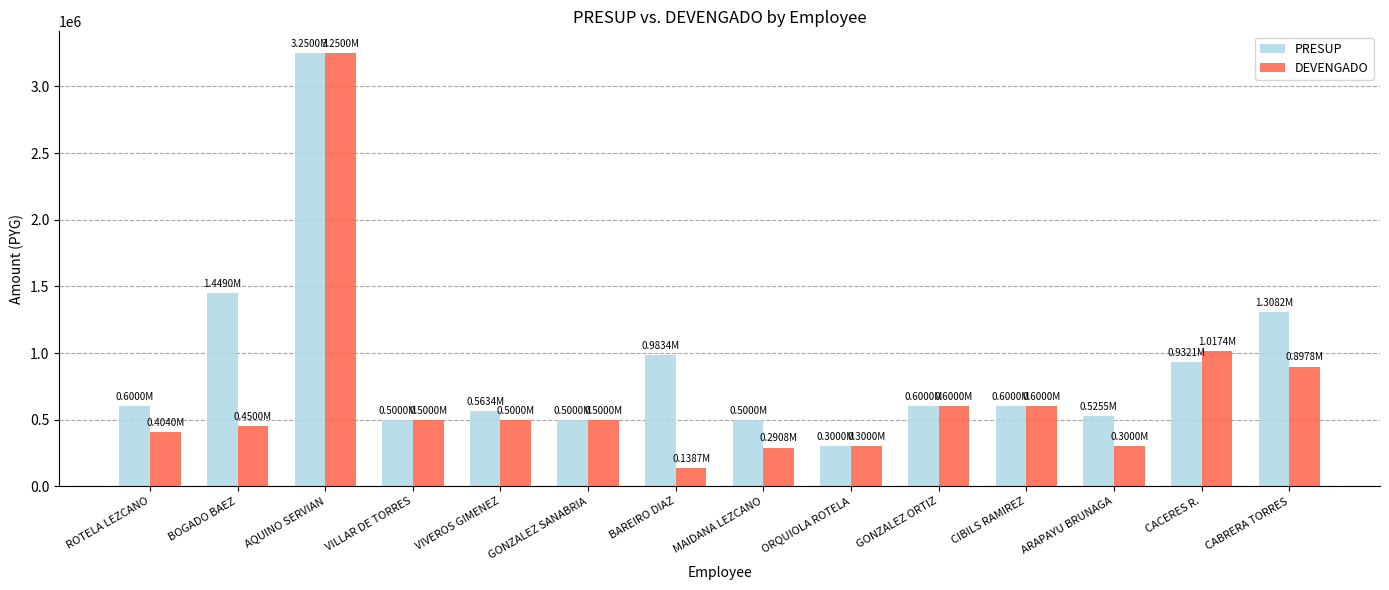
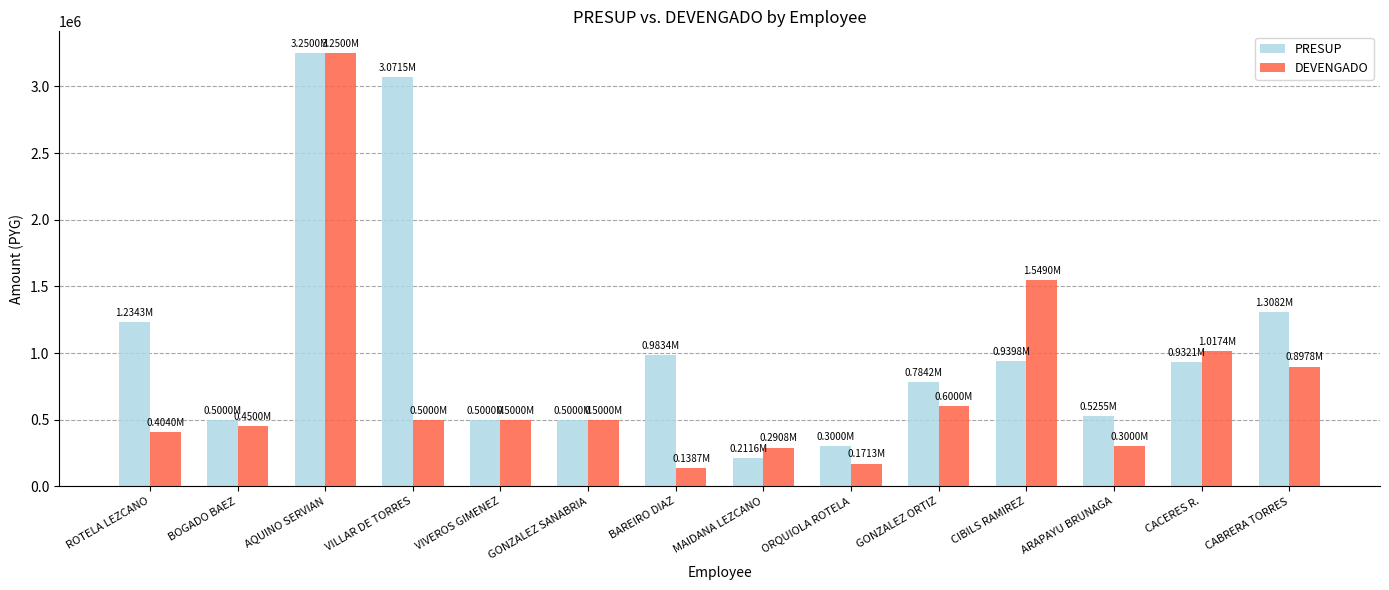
  {
    "PRESUP": {
-     "ROTELA LEZCANO": "0.6000M",
-     "BOGADO BAEZ": "1.4490M",
-     "VILLAR DE TORRES": "0.5000M",
-     "VIVEROS GIMENEZ": "0.5634M",
+     "ROTELA LEZCANO": "1.2343M",
+     "BOGADO BAEZ": "0.5000M",
+     "VILLAR DE TORRES": "3.0715M",
+     "VIVEROS GIMENEZ": "0.5000M",
      "BAREIRO DIAZ": "0.9834M",
-     "MAIDANA LEZCANO": "0.5000M",
-     "GONZALEZ ORTIZ": "0.6000M",
-     "CIBILS RAMIREZ": "0.6000M",
+     "MAIDANA LEZCANO": "0.2116M",
+     "GONZALEZ ORTIZ": "0.7842M",
+     "CIBILS RAMIREZ": "0.9398M",
      "ARAPAYU BRUNAGA": "0.5255M",
      "CACERES R.": "0.9321M",
      "CABRERA TORRES": "1.3082M"
    },
    "DEVENGADO": {
      "ROTELA LEZCANO": "0.4040M",
      "BOGADO BAEZ": "0.4500M",
      "VIVEROS GIMENEZ": "0.5000M",
      "BAREIRO DIAZ": "0.1387M",
      "MAIDANA LEZCANO": "0.2908M",
-     "ORQUIOLA ROTELA": "0.3000M",
-     "CIBILS RAMIREZ": "0.6000M",
+     "ORQUIOLA ROTELA": "0.1713M",
+     "CIBILS RAMIREZ": "1.5490M",
      "ARAPAYU BRUNAGA": "0.3000M",
      "CACERES R.": "1.0174M",
      "CABRERA TORRES": "0.8978M"
    }
  }
